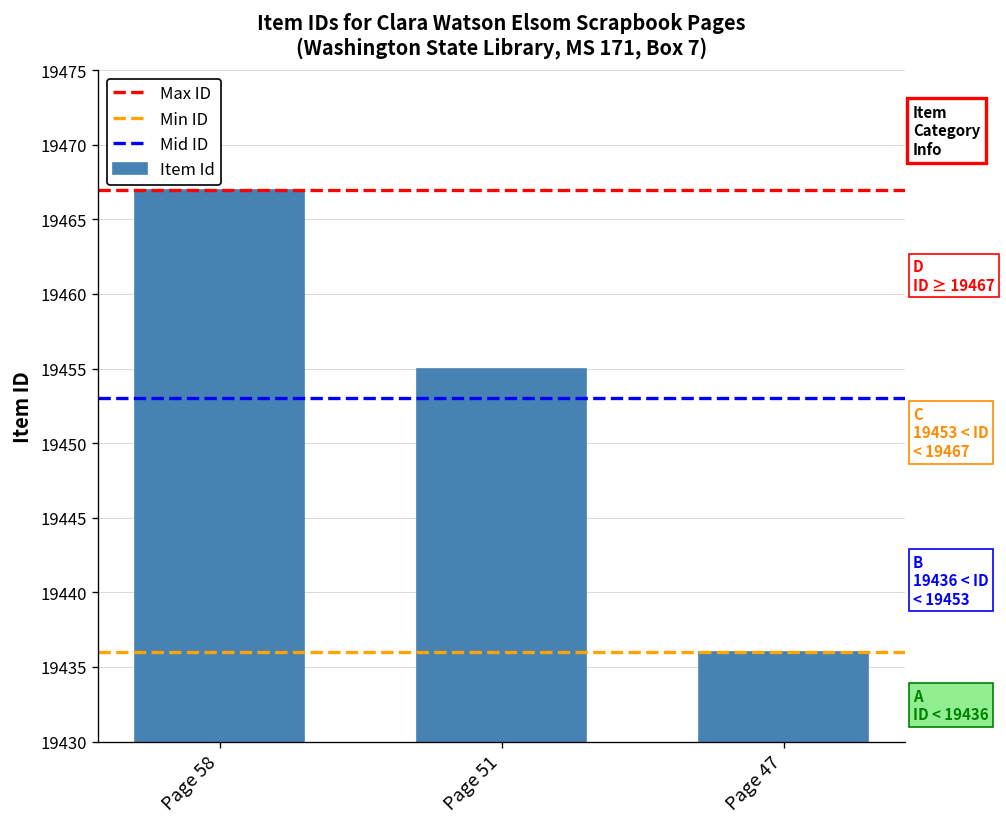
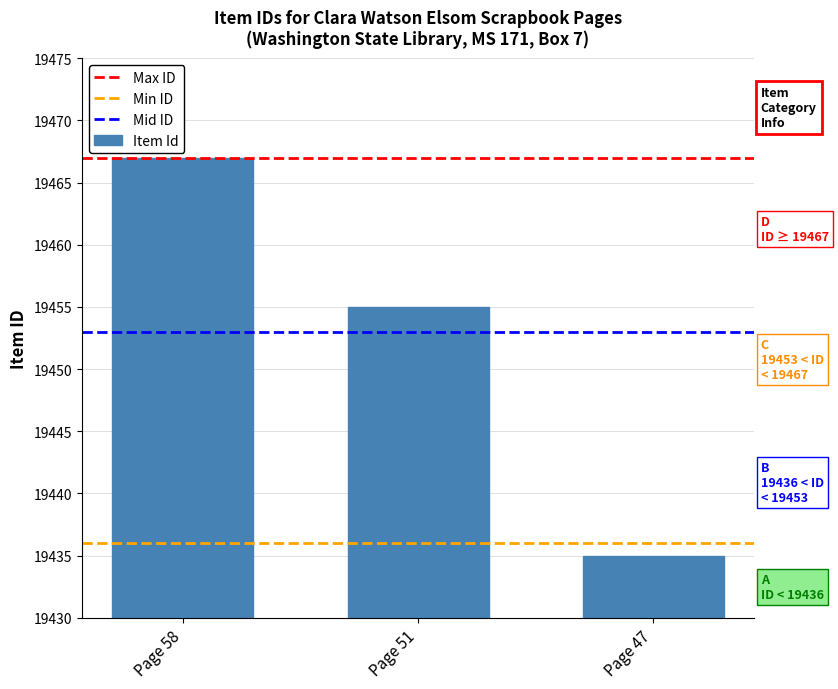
  {
    "Page 58": 19467,
    "Page 51": 19455,
-   "Page 47": 19436
+   "Page 47": 19435
  }
